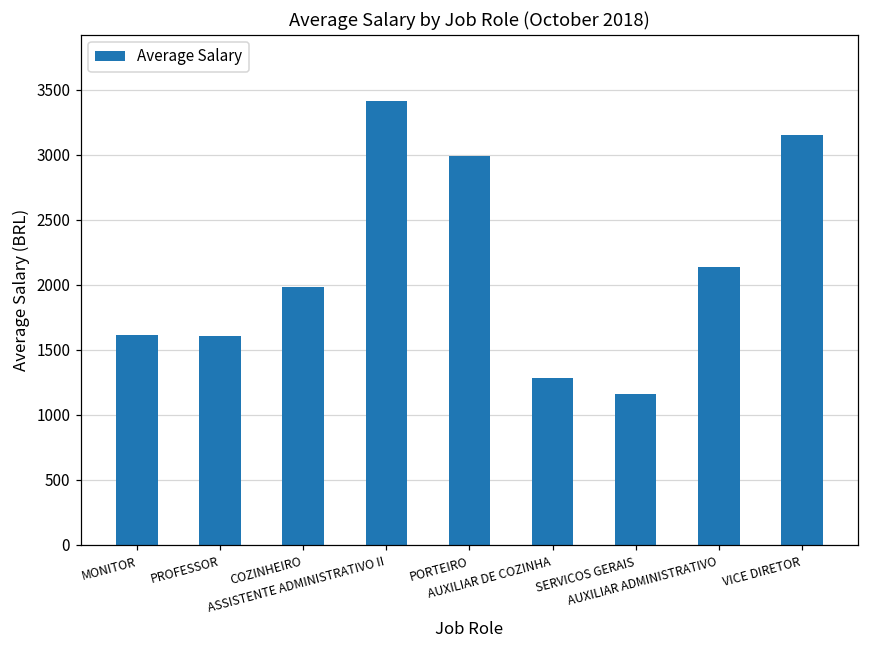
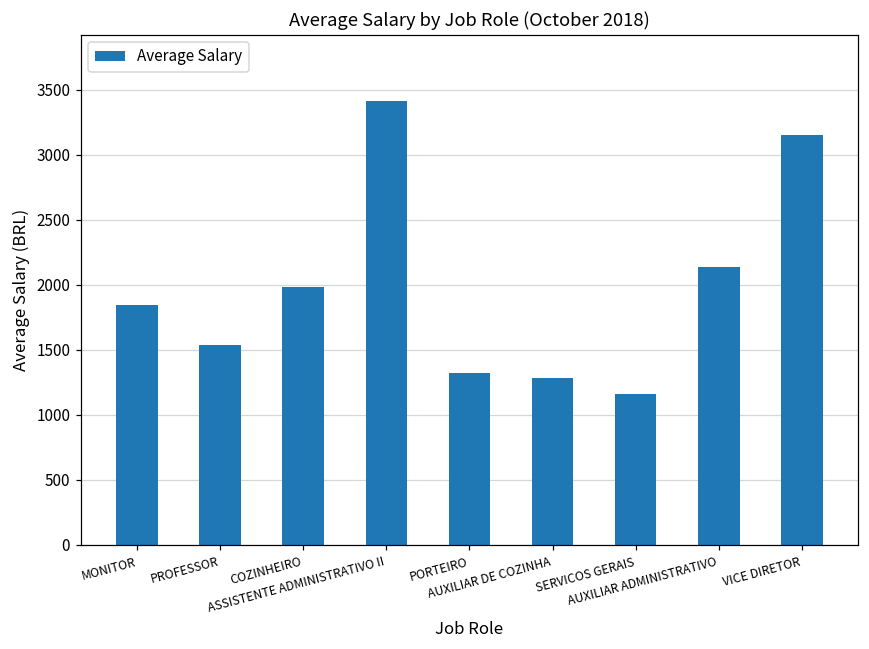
  {
-   "MONITOR": 1620,
-   "PROFESSOR": 1600,
+   "MONITOR": 1840,
+   "PROFESSOR": 1540,
    "COZINHEIRO": 1990,
    "ASSISTENTE ADMINISTRATIVO II": 3410,
-   "PORTEIRO": 2990,
+   "PORTEIRO": 1320,
    "AUXILIAR DE COZINHA": 1280,
    "SERVICOS GERAIS": 1160,
    "AUXILIAR ADMINISTRATIVO": 2140,
    "VICE DIRETOR": 3160
  }
